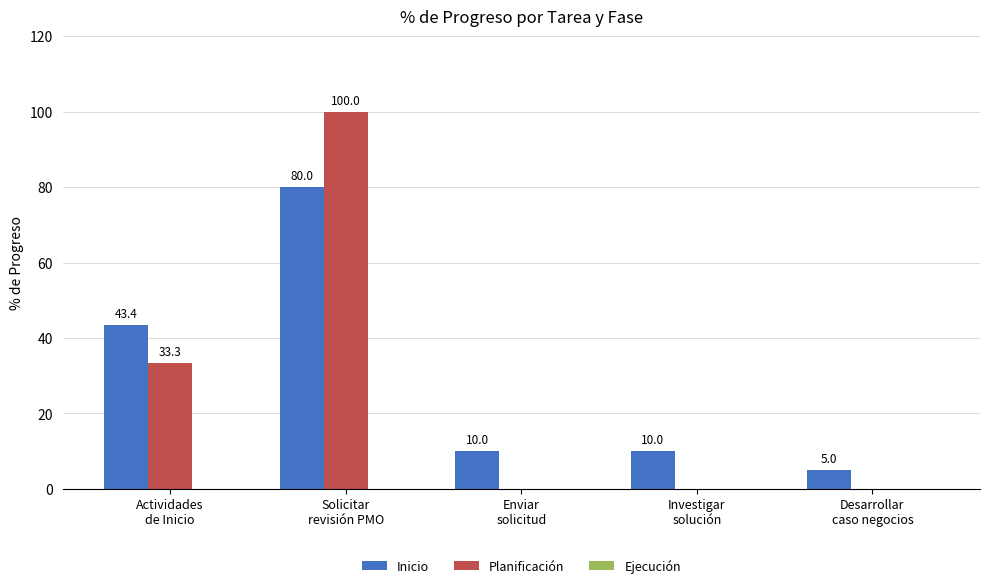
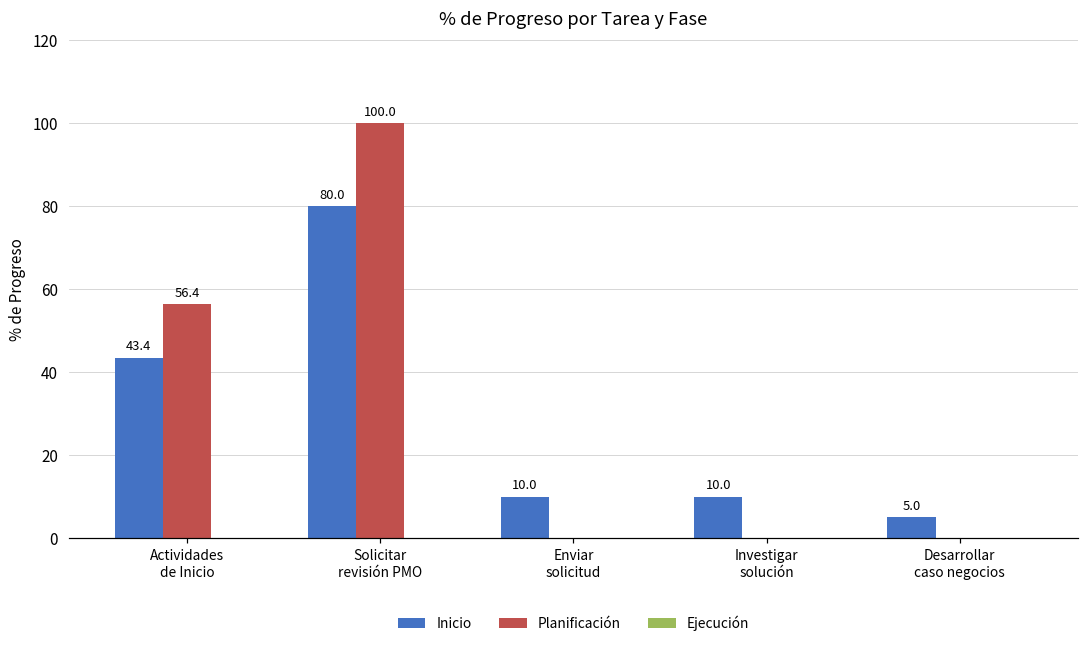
  {
    "Inicio": {
      "Actividades de Inicio": 43.4,
      "Solicitar revisión PMO": 80.0,
      "Enviar solicitud": 10.0,
      "Investigar solución": 10.0,
      "Desarrollar caso negocios": 5.0
    },
    "Planificación": {
-     "Actividades de Inicio": 33.3,
+     "Actividades de Inicio": 56.4,
      "Solicitar revisión PMO": 100.0
    },
    "Ejecución": {
      "Actividades de Inicio": 0,
      "Solicitar revisión PMO": 0,
      "Enviar solicitud": 0,
      "Investigar solución": 0,
      "Desarrollar caso negocios": 0
    }
  }
